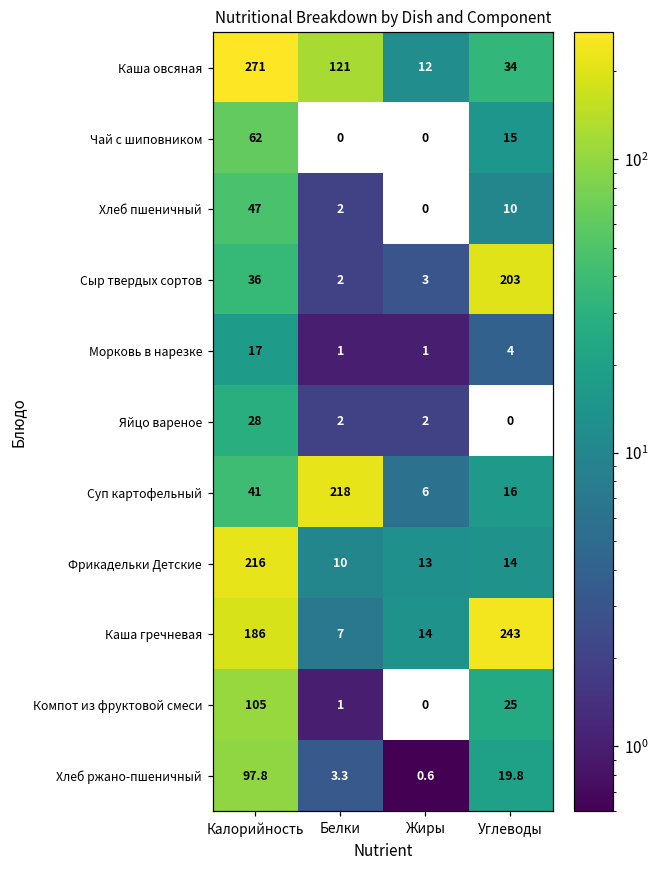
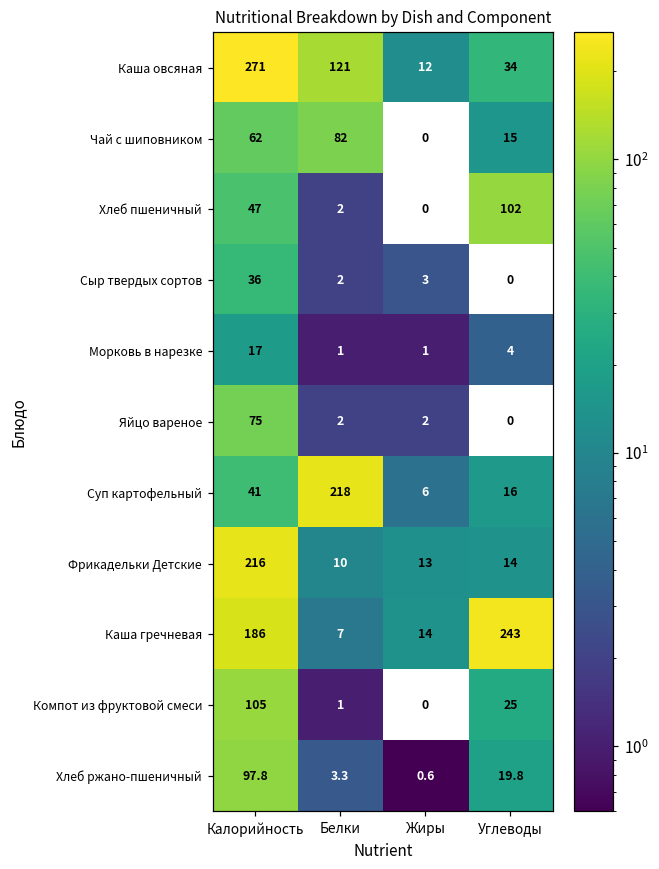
  {
    "Каша овсяная": {
      "Калорийность": 271,
      "Белки": 121,
      "Жиры": 12,
      "Углеводы": 34
    },
    "Чай с шиповником": {
      "Калорийность": 62,
-     "Белки": 0,
+     "Белки": 82,
      "Жиры": 0,
      "Углеводы": 15
    },
    "Хлеб пшеничный": {
      "Калорийность": 47,
      "Белки": 2,
      "Жиры": 0,
-     "Углеводы": 10
+     "Углеводы": 102
    },
    "Сыр твердых сортов": {
      "Калорийность": 36,
      "Белки": 2,
      "Жиры": 3,
-     "Углеводы": 203
+     "Углеводы": 0
    },
    "Морковь в нарезке": {
      "Калорийность": 17,
      "Белки": 1,
      "Жиры": 1,
      "Углеводы": 4
    },
    "Яйцо вареное": {
-     "Калорийность": 28,
+     "Калорийность": 75,
      "Белки": 2,
      "Жиры": 2,
      "Углеводы": 0
    },
    "Суп картофельный": {
      "Калорийность": 41,
      "Белки": 218,
      "Жиры": 6,
      "Углеводы": 16
    },
    "Фрикадельки Детские": {
      "Калорийность": 216,
      "Белки": 10,
      "Жиры": 13,
      "Углеводы": 14
    },
    "Каша гречневая": {
      "Калорийность": 186,
      "Белки": 7,
      "Жиры": 14,
      "Углеводы": 243
    },
    "Компот из фруктовой смеси": {
      "Калорийность": 105,
      "Белки": 1,
      "Жиры": 0,
      "Углеводы": 25
    },
    "Хлеб ржано-пшеничный": {
      "Калорийность": 97.8,
      "Белки": 3.3,
      "Жиры": 0.6,
      "Углеводы": 19.8
    }
  }
